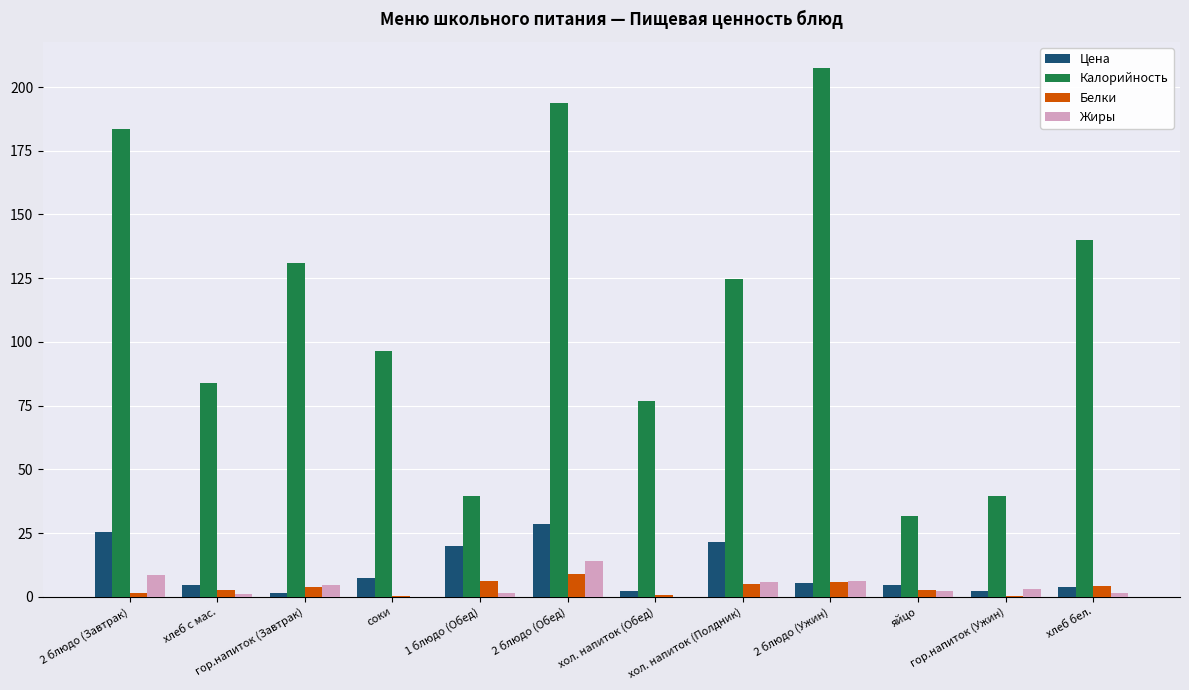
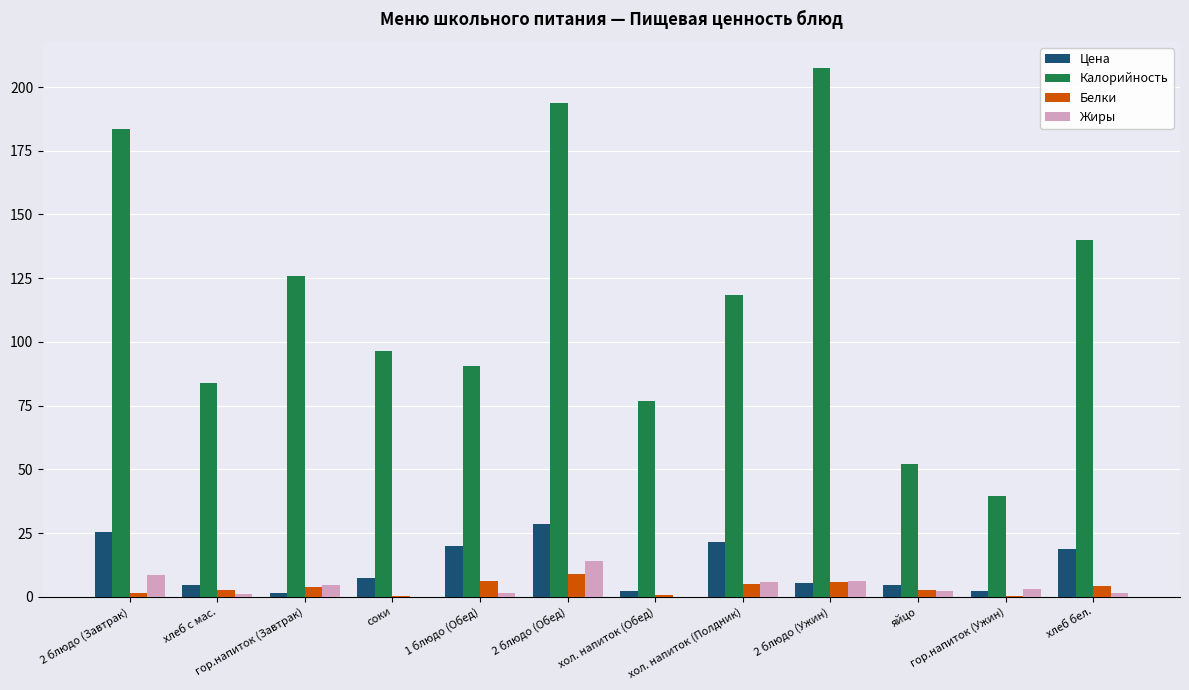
  {
    "Цена": {
      "2 блюдо (Завтрак)": 26,
      "хлеб с мас.": 5,
      "гор.напиток (Завтрак)": 1,
      "соки": 8,
      "1 блюдо (Обед)": 20,
      "2 блюдо (Обед)": 28,
      "хол. напиток (Обед)": 2,
      "хол. напиток (Полдник)": 22,
      "2 блюдо (Ужин)": 5,
      "яйцо": 5,
      "гор.напиток (Ужин)": 2,
-     "хлеб бел.": 4
+     "хлеб бел.": 19
    },
    "Калорийность": {
      "2 блюдо (Завтрак)": 183,
      "хлеб с мас.": 84,
-     "гор.напиток (Завтрак)": 131,
+     "гор.напиток (Завтрак)": 126,
      "соки": 97,
-     "1 блюдо (Обед)": 40,
+     "1 блюдо (Обед)": 91,
      "2 блюдо (Обед)": 194,
      "хол. напиток (Обед)": 77,
-     "хол. напиток (Полдник)": 125,
+     "хол. напиток (Полдник)": 118,
      "2 блюдо (Ужин)": 207,
-     "яйцо": 32,
+     "яйцо": 52,
      "гор.напиток (Ужин)": 39,
      "хлеб бел.": 140
    },
    "Белки": {
      "2 блюдо (Завтрак)": 2,
      "хлеб с мас.": 3,
      "гор.напиток (Завтрак)": 4,
      "1 блюдо (Обед)": 6,
      "2 блюдо (Обед)": 9,
      "хол. напиток (Полдник)": 5,
      "2 блюдо (Ужин)": 6,
      "яйцо": 3,
      "хлеб бел.": 4
    },
    "Жиры": {
      "2 блюдо (Завтрак)": 9,
      "хлеб с мас.": 1,
      "гор.напиток (Завтрак)": 5,
      "соки": 0,
      "1 блюдо (Обед)": 2,
      "2 блюдо (Обед)": 14,
      "хол. напиток (Обед)": 0,
      "хол. напиток (Полдник)": 6,
      "2 блюдо (Ужин)": 6,
      "яйцо": 2,
      "гор.напиток (Ужин)": 3,
      "хлеб бел.": 2
    }
  }
